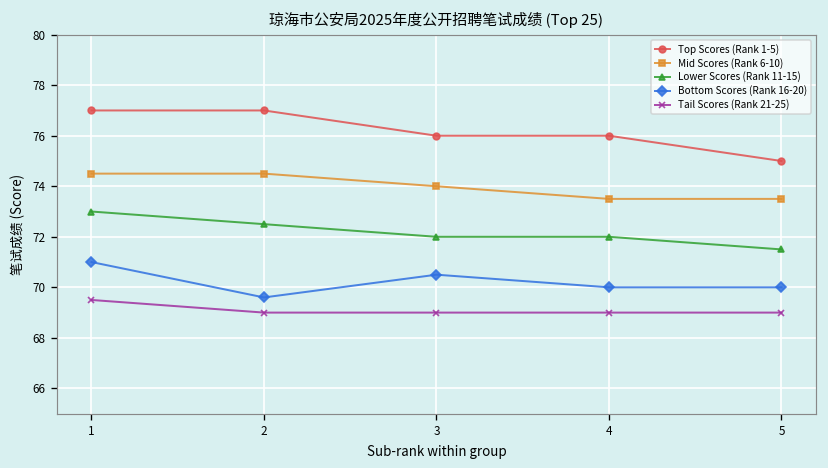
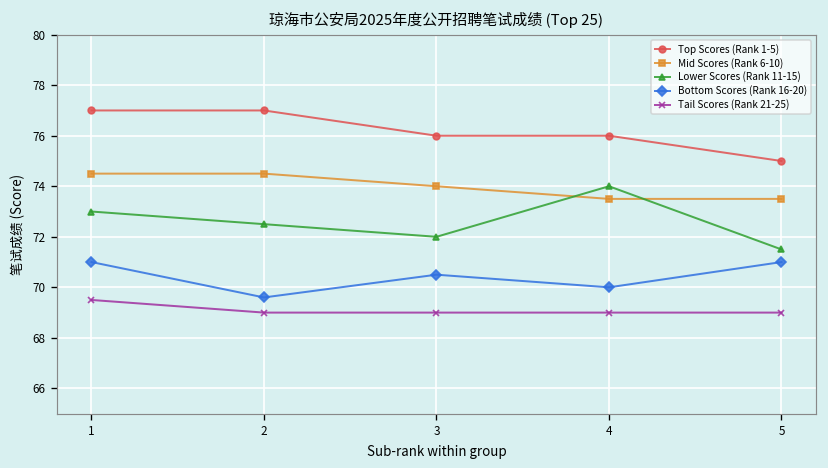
  {
    "Top Scores (Rank 1-5)": {
      "1": 77,
      "2": 77,
      "3": 76,
      "4": 76,
      "5": 75
    },
    "Mid Scores (Rank 6-10)": {
      "1": 74.5,
      "2": 74.5,
      "3": 74,
      "4": 73.5,
      "5": 73.5
    },
    "Lower Scores (Rank 11-15)": {
      "1": 73,
      "2": 72.5,
      "3": 72,
-     "4": 72,
+     "4": 74,
      "5": 71.5
    },
    "Bottom Scores (Rank 16-20)": {
      "1": 71,
      "2": 69.6,
      "3": 70.5,
      "4": 70,
-     "5": 70
+     "5": 71
    },
    "Tail Scores (Rank 21-25)": {
      "1": 69.5,
      "2": 69,
      "3": 69,
      "4": 69,
      "5": 69
    }
  }
